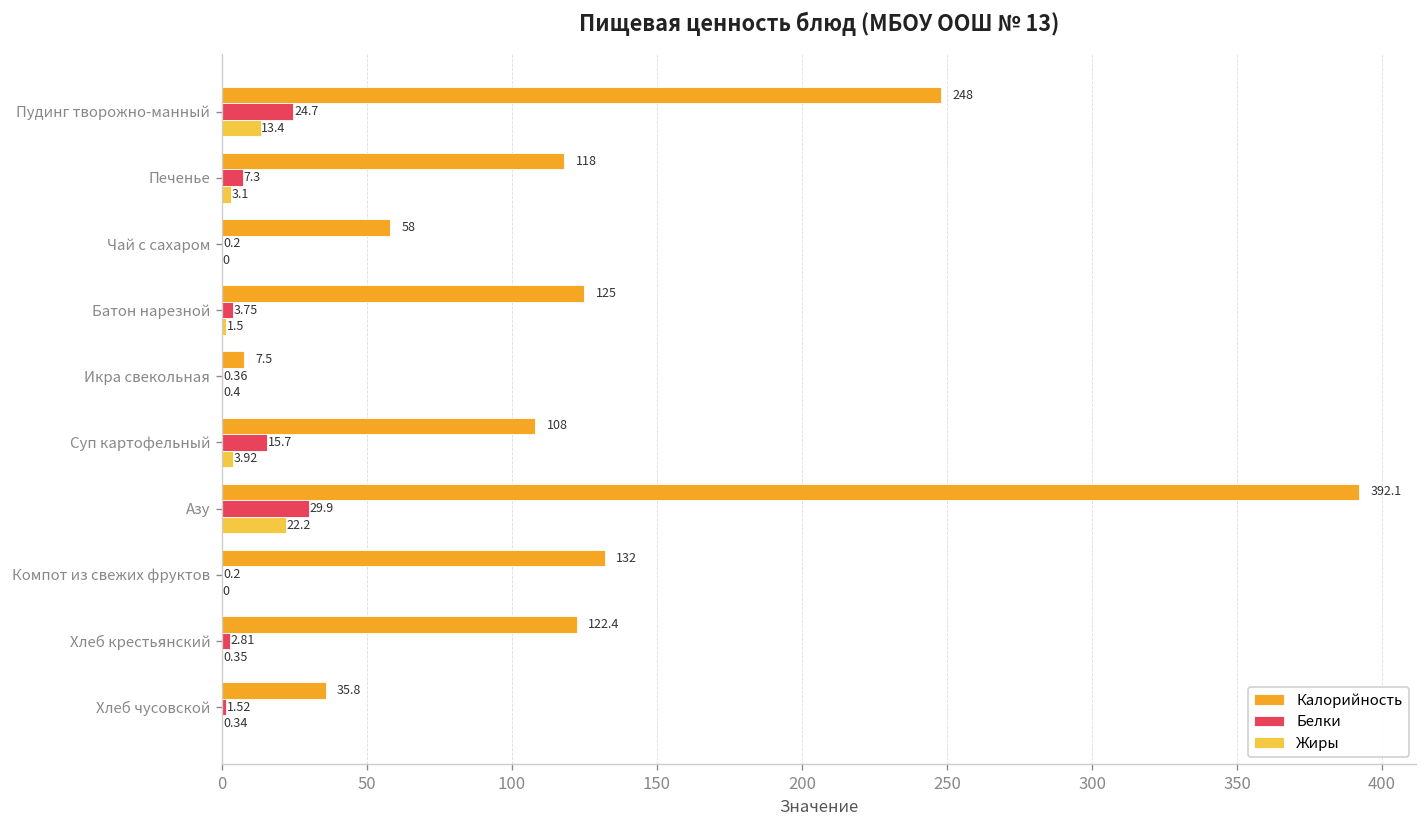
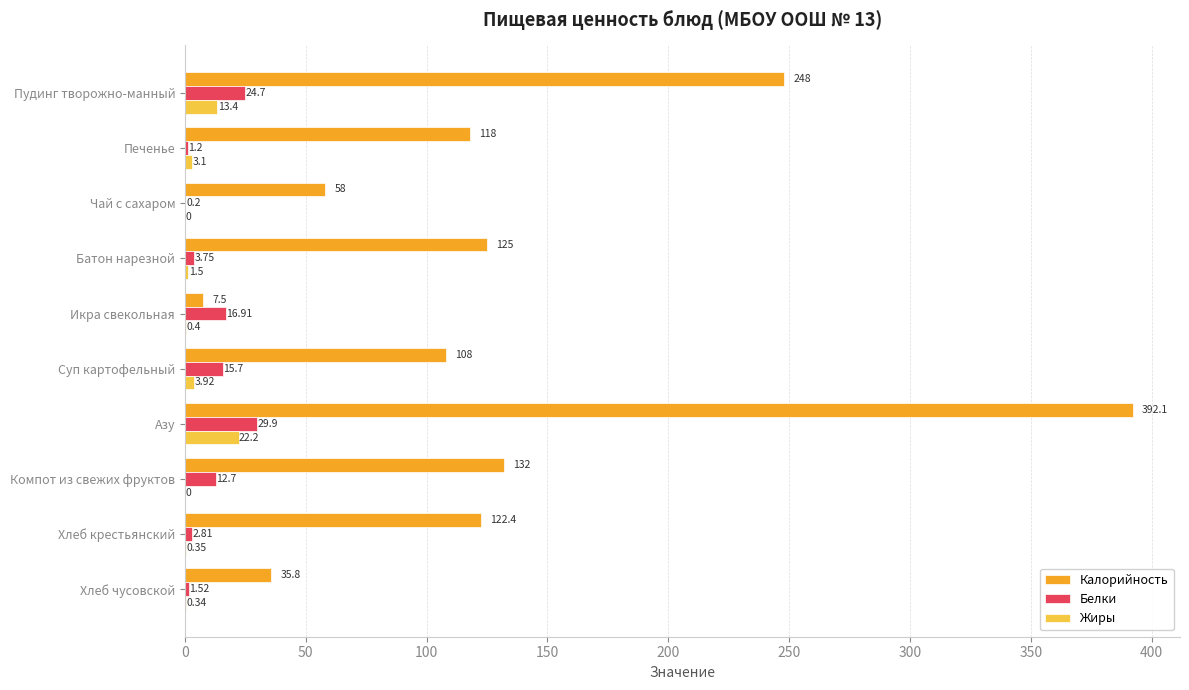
  {
    "Белки": {
      "Пудинг творожно-манный": 24.7,
-     "Печенье": 7.3,
+     "Печенье": 1.2,
      "Чай с сахаром": 0.2,
      "Батон нарезной": 3.75,
-     "Икра свекольная": 0.36,
+     "Икра свекольная": 16.91,
      "Суп картофельный": 15.7,
      "Азу": 29.9,
-     "Компот из свежих фруктов": 0.2,
+     "Компот из свежих фруктов": 12.7,
      "Хлеб крестьянский": 2.81,
      "Хлеб чусовской": 1.52
    }
  }
